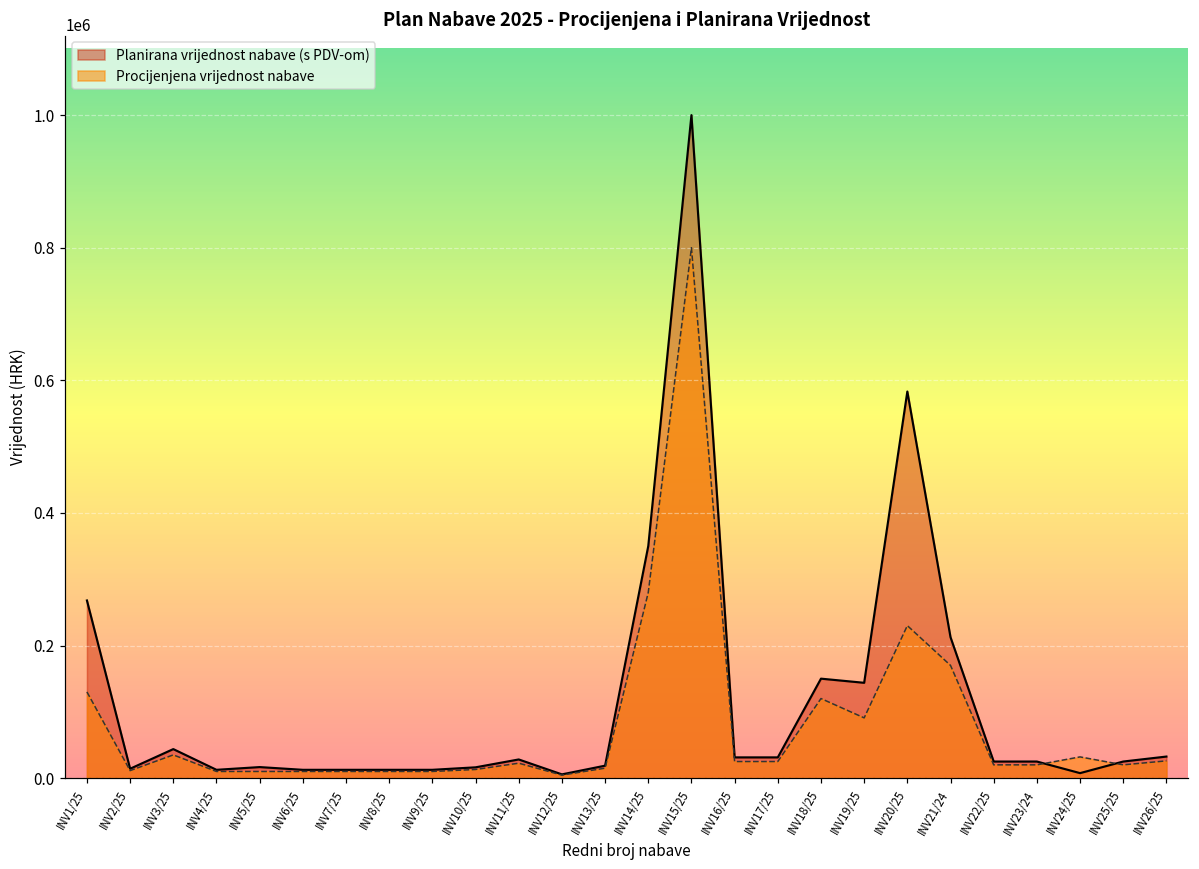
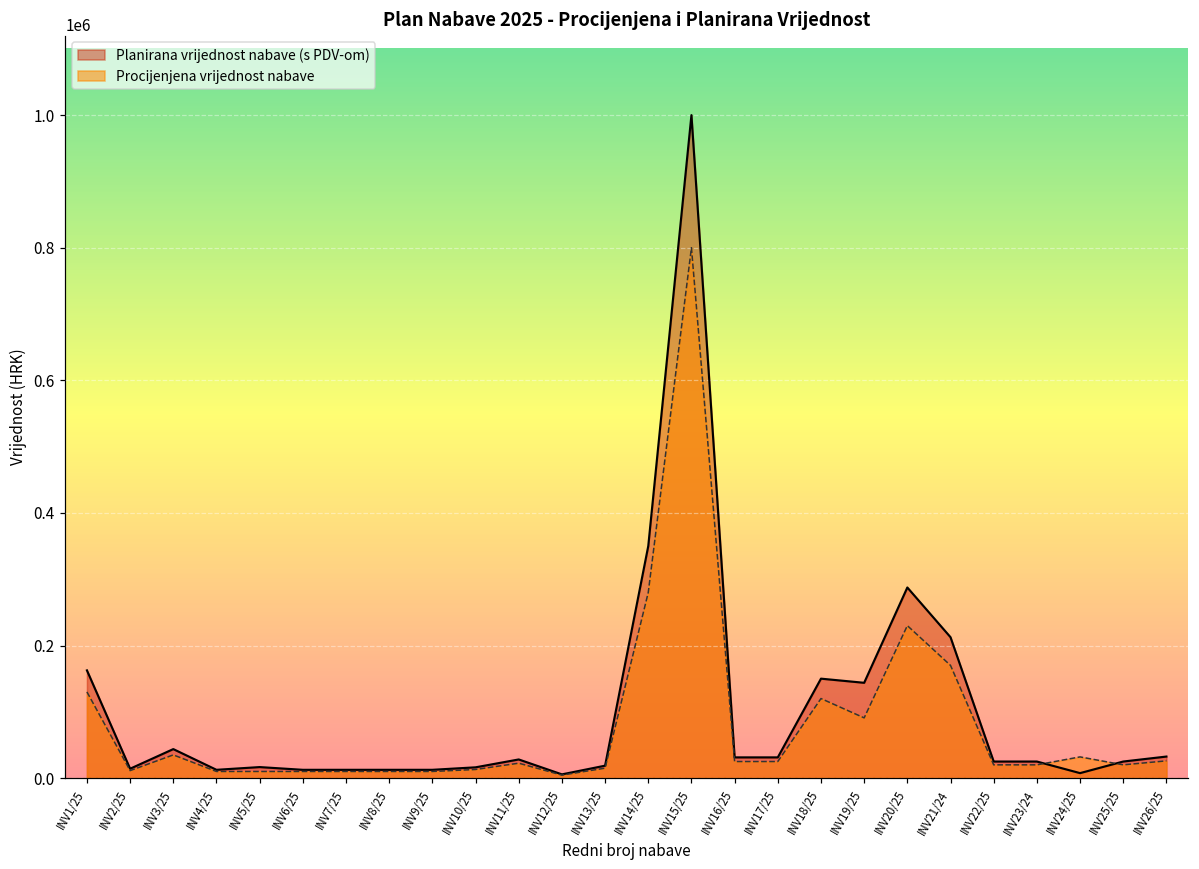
  {
    "Planirana vrijednost nabave (s PDV-om)": {
-     "INV1/25": 270000,
+     "INV1/25": 160000,
      "INV3/25": 40000,
      "INV5/25": 20000,
      "INV11/25": 30000,
      "INV14/25": 350000,
      "INV15/25": 1000000,
      "INV16/25": 30000,
      "INV17/25": 30000,
      "INV18/25": 150000,
      "INV19/25": 140000,
-     "INV20/25": 580000,
+     "INV20/25": 290000,
      "INV21/24": 210000,
      "INV22/25": 30000,
      "INV23/24": 30000,
      "INV24/25": 10000,
      "INV25/25": 30000,
      "INV26/25": 30000
    },
    "Procijenjena vrijednost nabave": {
      "INV1/25": 130000,
      "INV3/25": 40000,
      "INV5/25": 10000,
      "INV11/25": 20000,
      "INV14/25": 280000,
      "INV15/25": 800000,
      "INV16/25": 30000,
      "INV17/25": 30000,
      "INV18/25": 120000,
      "INV19/25": 90000,
      "INV20/25": 230000,
      "INV21/24": 170000,
      "INV22/25": 20000,
      "INV23/24": 20000,
      "INV24/25": 30000,
      "INV25/25": 20000,
      "INV26/25": 30000
    }
  }
